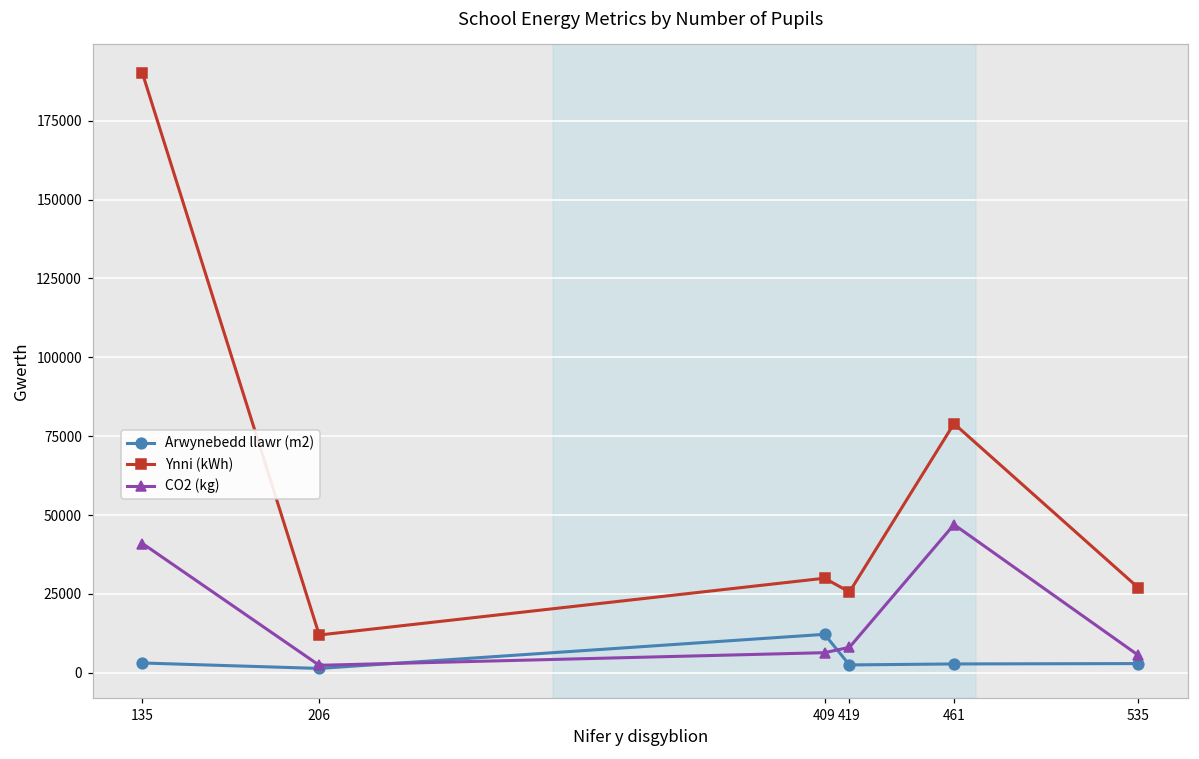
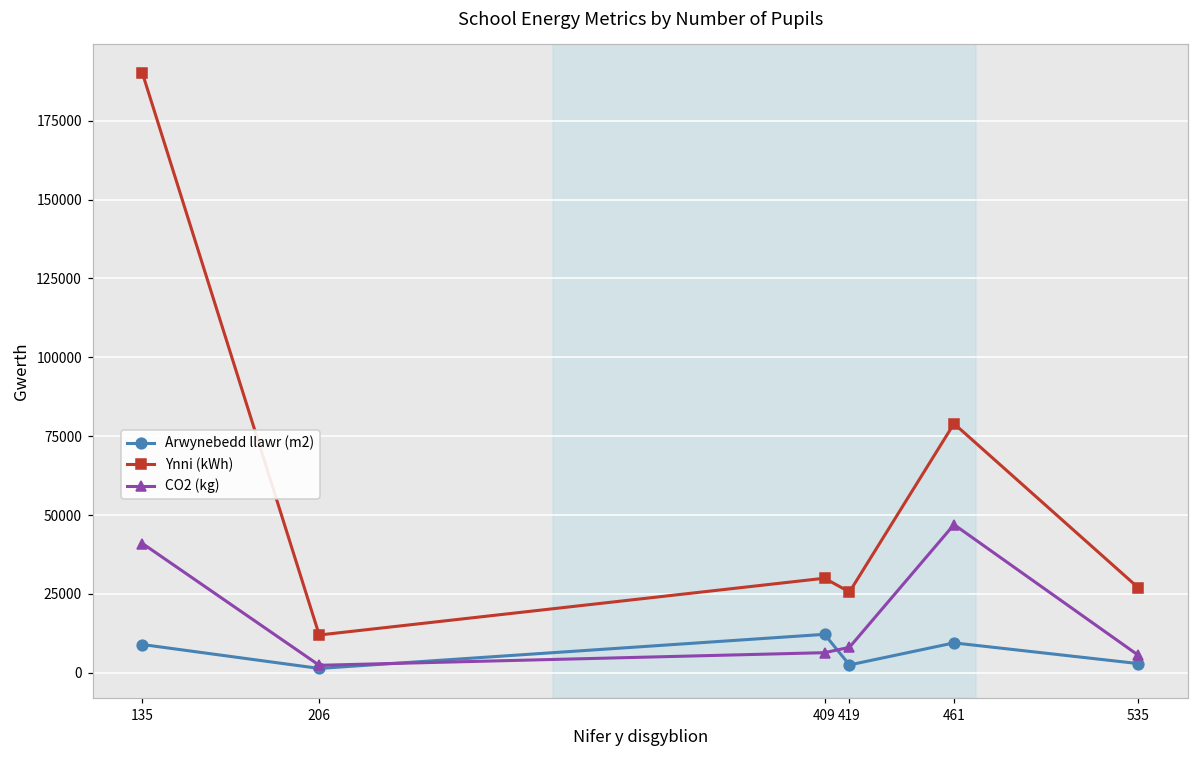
  {
    "Arwynebedd llawr (m2)": {
-     "135": 3000,
+     "135": 9000,
      "206": 1000,
      "409": 12000,
      "419": 3000,
-     "461": 3000,
+     "461": 10000,
      "535": 3000
    },
    "Ynni (kWh)": {
      "135": 190000,
      "206": 12000,
      "409": 30000,
      "419": 26000,
      "461": 79000,
      "535": 27000
    },
    "CO2 (kg)": {
      "135": 41000,
      "206": 2000,
      "409": 6000,
      "419": 8000,
      "461": 47000,
      "535": 6000
    }
  }
